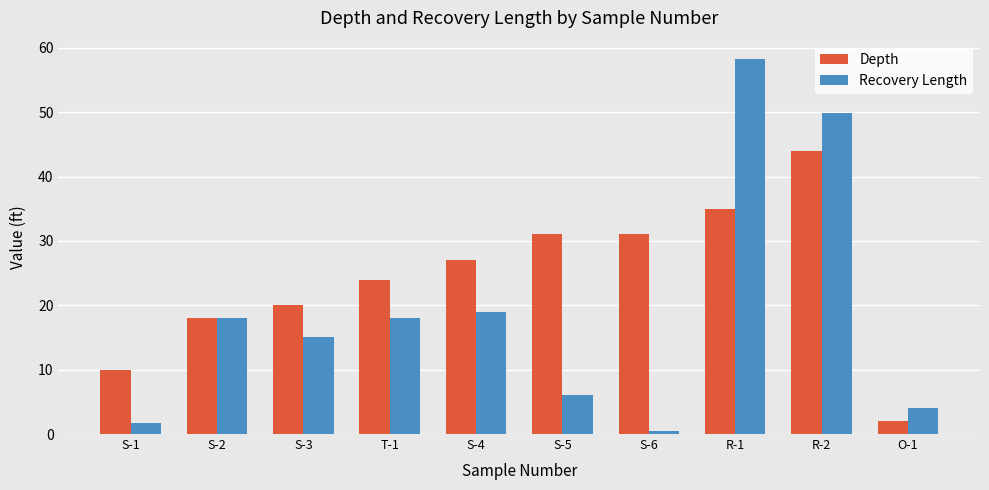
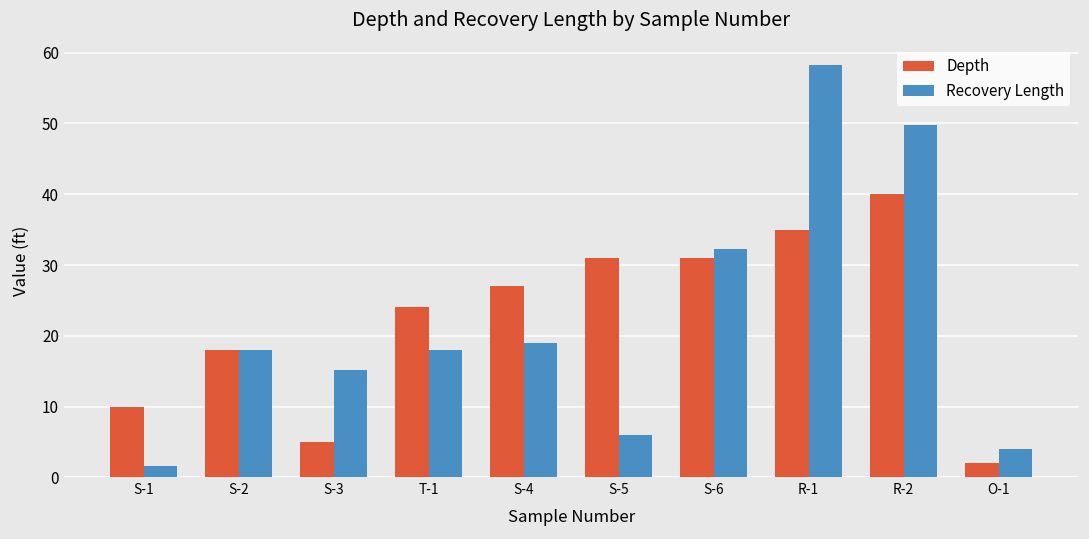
  {
    "Depth": {
      "S-1": 10,
      "S-2": 18,
-     "S-3": 20,
+     "S-3": 5,
      "T-1": 24,
      "S-4": 27,
      "S-5": 31,
      "S-6": 31,
      "R-1": 35,
-     "R-2": 44,
+     "R-2": 40,
      "O-1": 2
    },
    "Recovery Length": {
      "S-1": 2,
      "S-2": 18,
      "S-3": 15,
      "T-1": 18,
      "S-4": 19,
      "S-5": 6,
-     "S-6": 1,
+     "S-6": 32,
      "R-1": 58,
      "R-2": 50,
      "O-1": 4
    }
  }
